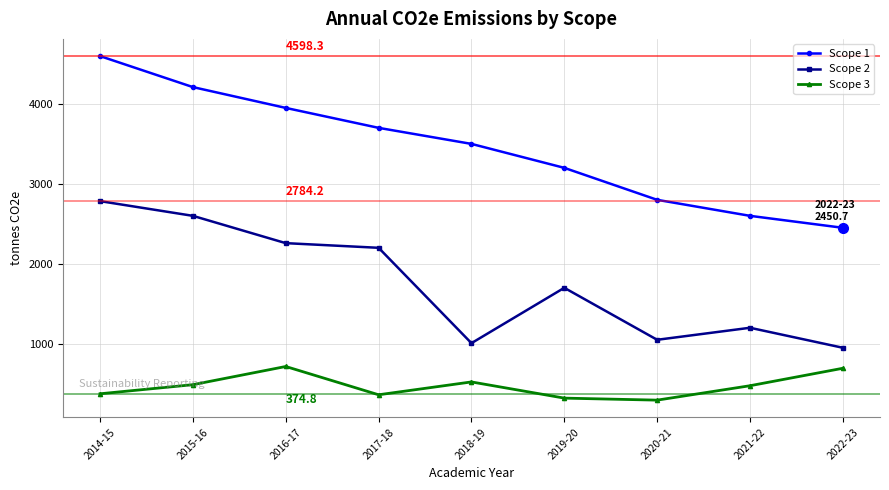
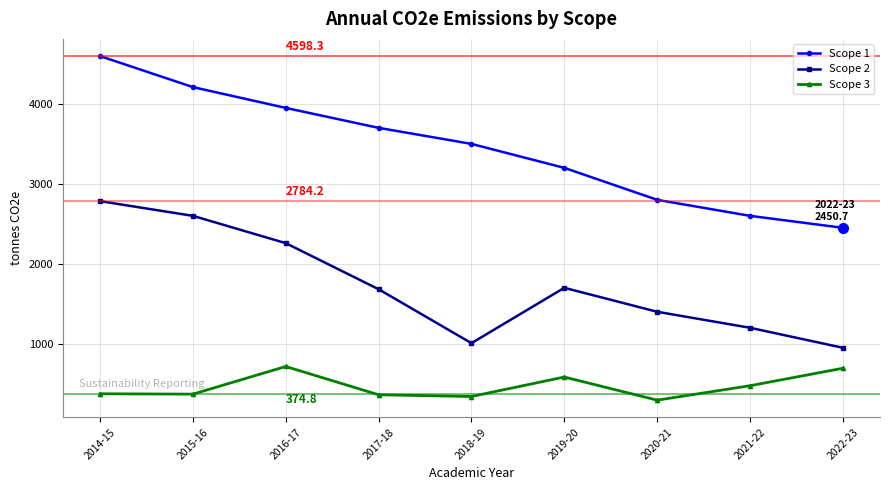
  {
    "Scope 2": {
      "2014-15": 2800,
      "2015-16": 2600,
      "2016-17": 2300,
-     "2017-18": 2200,
+     "2017-18": 1700,
      "2018-19": 1000,
      "2019-20": 1700,
-     "2020-21": 1100,
+     "2020-21": 1400,
      "2021-22": 1200,
      "2022-23": 1000
    },
    "Scope 3": {
      "2014-15": 400,
-     "2015-16": 500,
+     "2015-16": 400,
      "2016-17": 700,
      "2017-18": 400,
-     "2018-19": 500,
-     "2019-20": 300,
+     "2018-19": 300,
+     "2019-20": 600,
      "2020-21": 300,
      "2021-22": 500,
      "2022-23": 700
    }
  }
